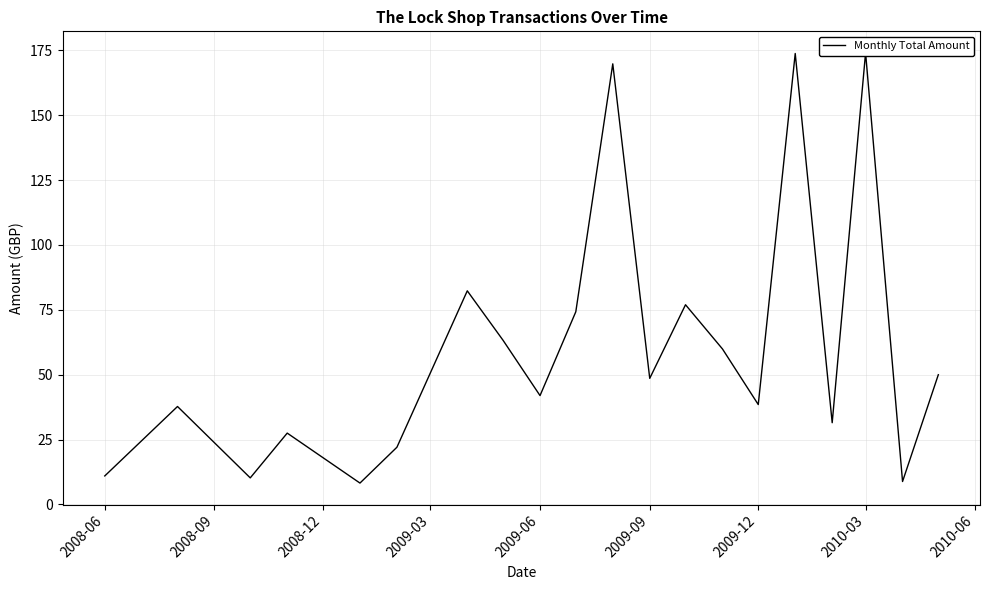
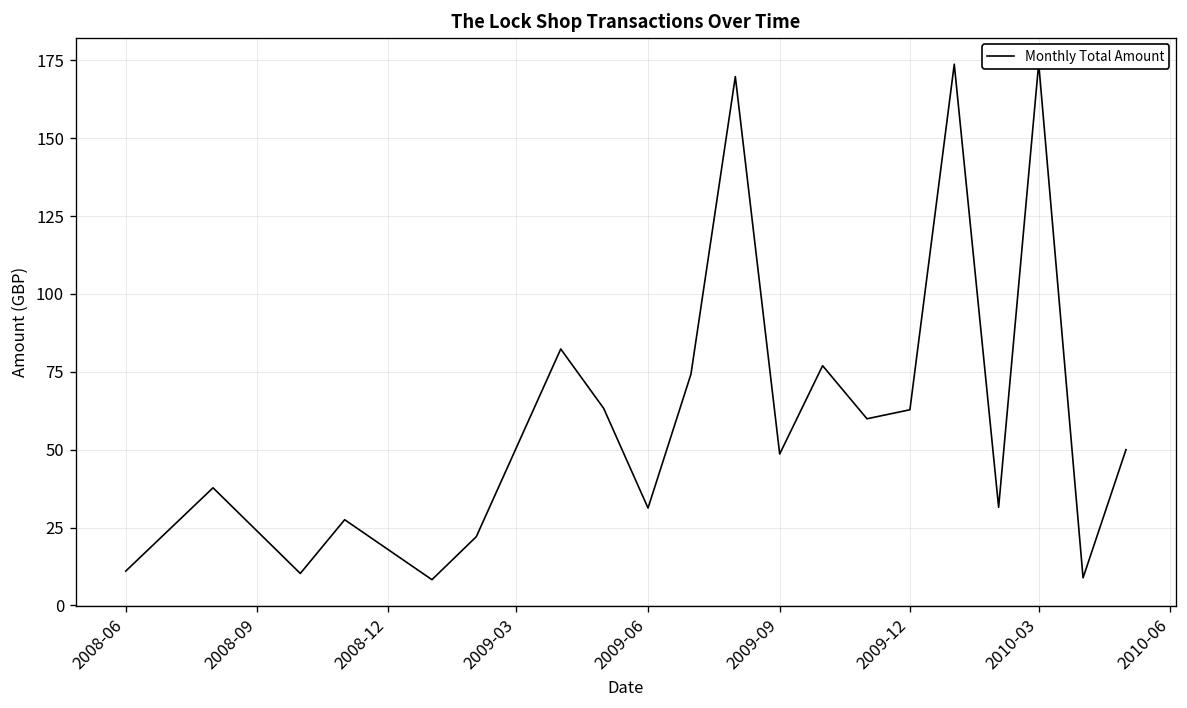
  {
    "2008-06": 11,
-   "2009-06": 42,
+   "2009-06": 31,
    "2009-09": 49,
-   "2009-12": 39
+   "2009-12": 63
  }
